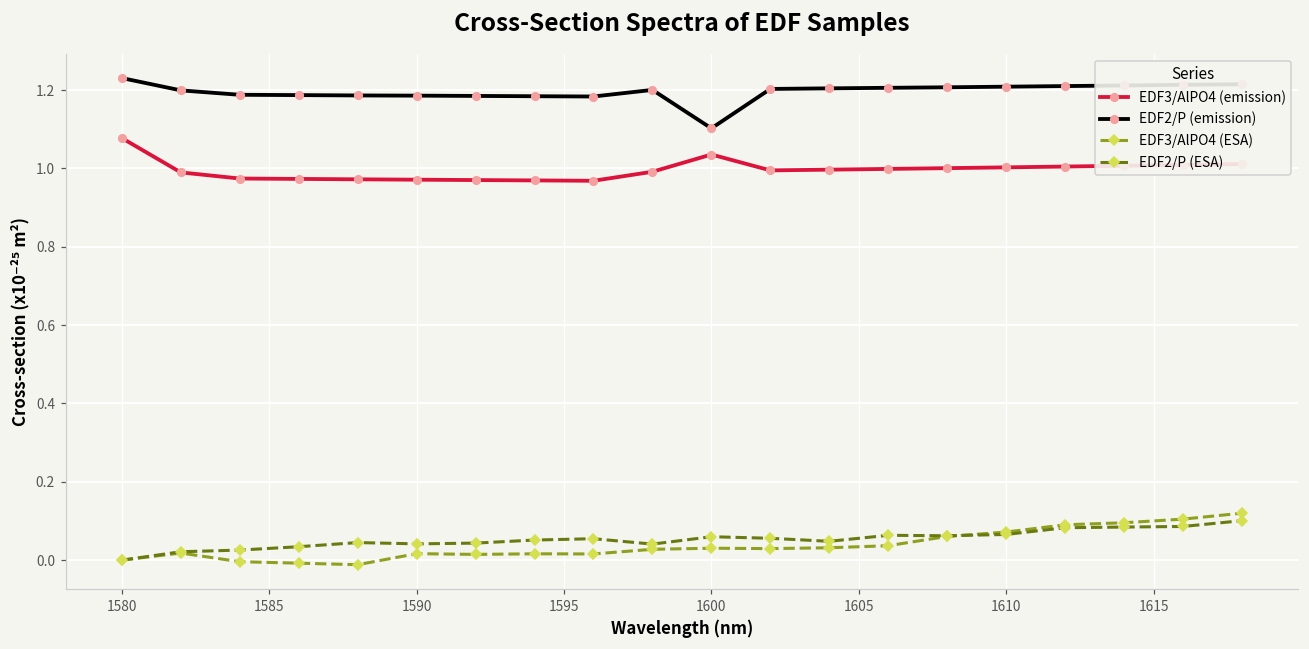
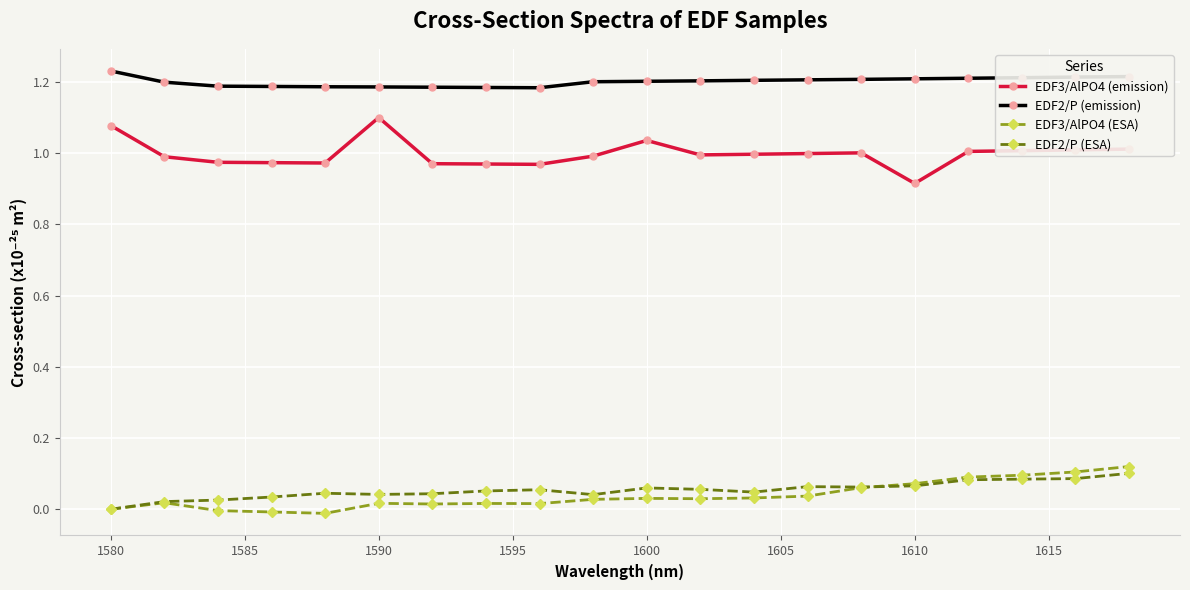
  {
    "EDF3/AlPO4 (emission)": {
      "1580": 1.08,
-     "1590": 0.97,
+     "1590": 1.10,
      "1600": 1.04,
-     "1610": 1.00
+     "1610": 0.92
    },
    "EDF2/P (emission)": {
      "1580": 1.23,
      "1590": 1.19,
-     "1600": 1.10,
+     "1600": 1.20,
      "1610": 1.21
    }
  }
